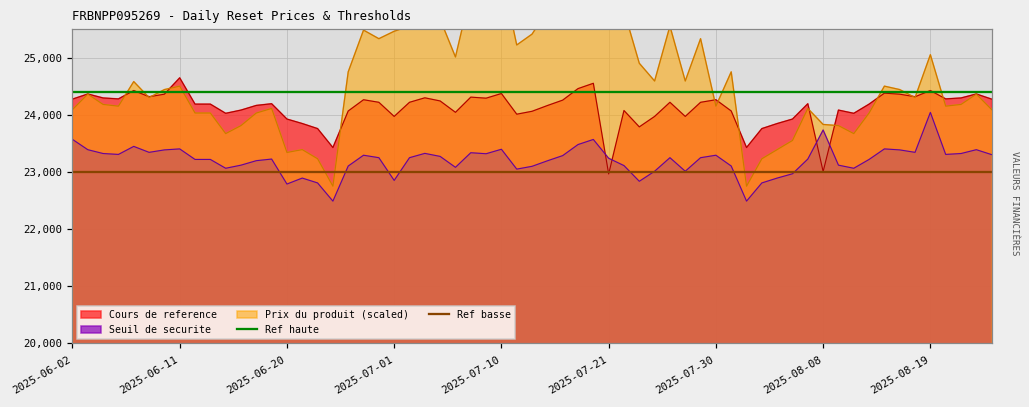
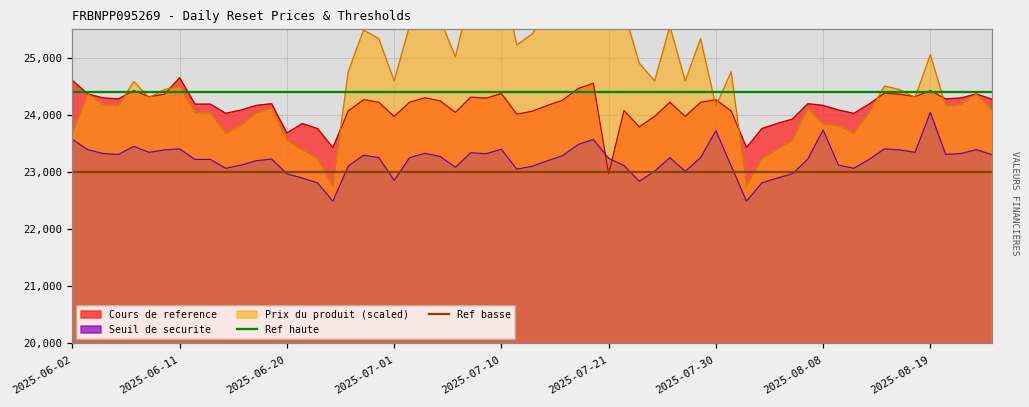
  {
    "Cours de reference": {
-     "2025-06-02": "24,300",
+     "2025-06-02": "24,600",
      "2025-06-11": "24,600",
-     "2025-06-20": "23,900",
+     "2025-06-20": "23,700",
      "2025-07-01": "24,000",
      "2025-07-10": "24,400",
      "2025-07-21": "23,000",
      "2025-07-30": "24,300",
-     "2025-08-08": "23,000",
+     "2025-08-08": "24,200",
      "2025-08-19": "24,400"
    },
    "Seuil de securite": {
      "2025-06-02": "23,600",
      "2025-06-11": "23,400",
-     "2025-06-20": "22,800",
+     "2025-06-20": "23,000",
      "2025-07-01": "22,900",
      "2025-07-10": "23,400",
      "2025-07-21": "23,200",
-     "2025-07-30": "23,300",
+     "2025-07-30": "23,700",
      "2025-08-08": "23,700",
      "2025-08-19": "24,000"
    },
    "Prix du produit (scaled)": {
-     "2025-06-02": "24,100",
+     "2025-06-02": "23,700",
      "2025-06-11": "24,500",
-     "2025-06-20": "23,300",
-     "2025-07-01": "25,500",
+     "2025-06-20": "23,600",
+     "2025-07-01": "24,600",
      "2025-07-30": "24,200",
      "2025-08-08": "23,800",
      "2025-08-19": "25,100"
    }
  }
